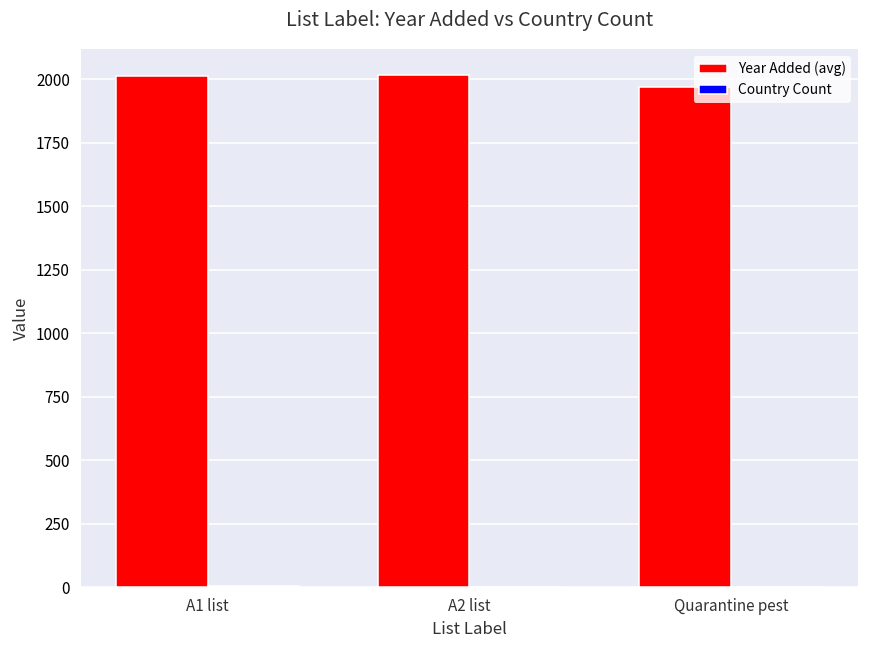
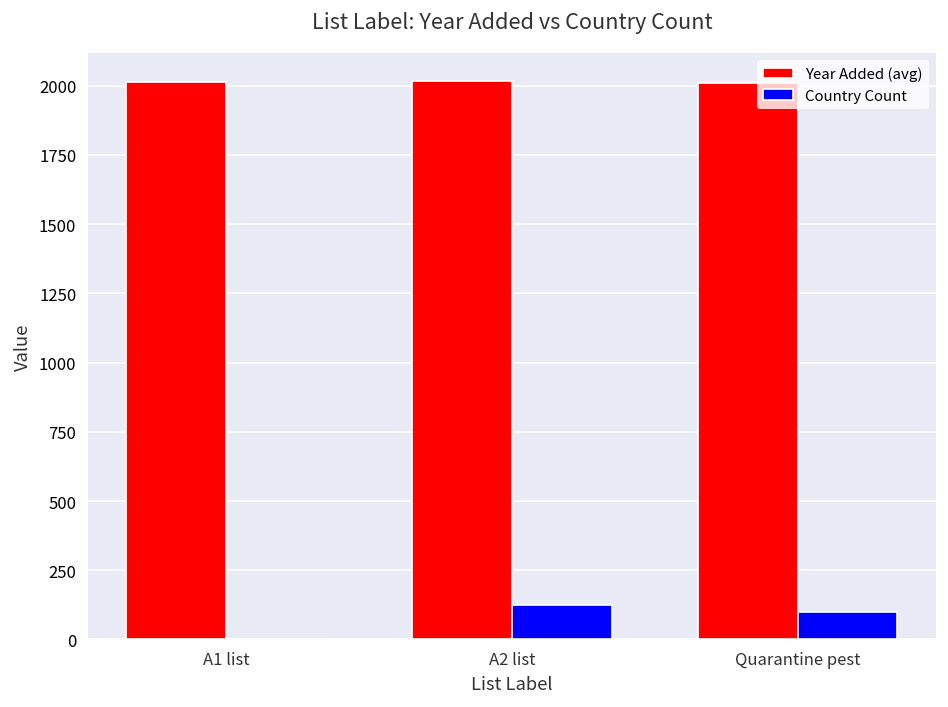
  {
    "Year Added (avg)": {
      "A1 list": 2020,
      "A2 list": 2020,
-     "Quarantine pest": 1970
+     "Quarantine pest": 2010
    },
    "Country Count": {
-     "A2 list": 0,
-     "Quarantine pest": 0
+     "A2 list": 130,
+     "Quarantine pest": 100
    }
  }
